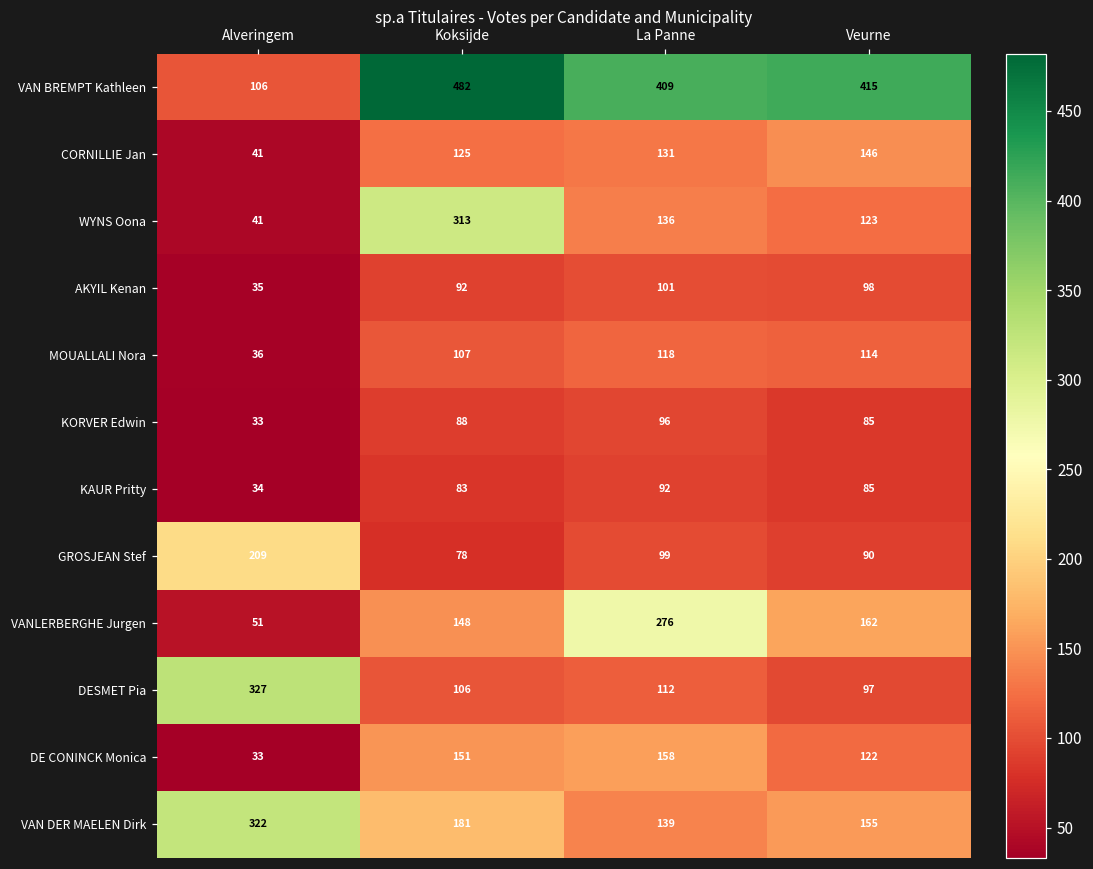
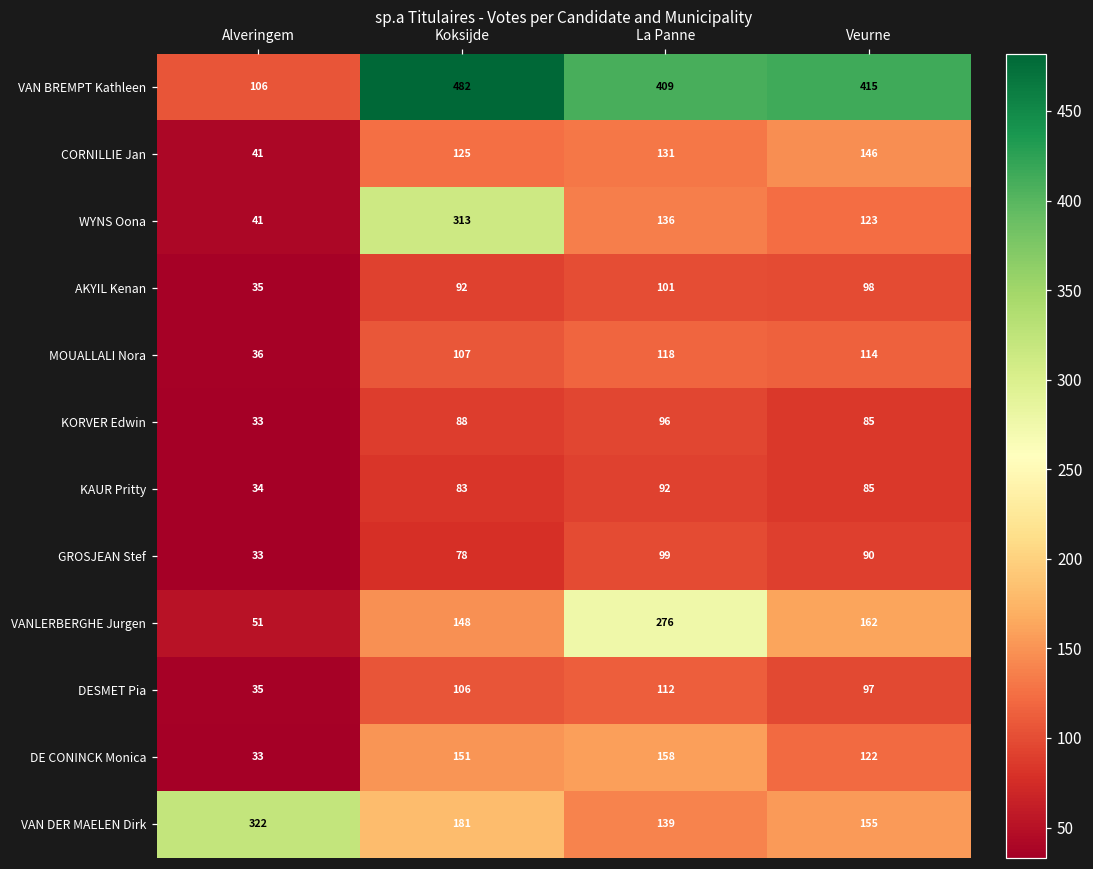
  {
    "VAN BREMPT Kathleen": {
      "Alveringem": 106,
      "Koksijde": 482,
      "La Panne": 409,
      "Veurne": 415
    },
    "CORNILLIE Jan": {
      "Alveringem": 41,
      "Koksijde": 125,
      "La Panne": 131,
      "Veurne": 146
    },
    "WYNS Oona": {
      "Alveringem": 41,
      "Koksijde": 313,
      "La Panne": 136,
      "Veurne": 123
    },
    "AKYIL Kenan": {
      "Alveringem": 35,
      "Koksijde": 92,
      "La Panne": 101,
      "Veurne": 98
    },
    "MOUALLALI Nora": {
      "Alveringem": 36,
      "Koksijde": 107,
      "La Panne": 118,
      "Veurne": 114
    },
    "KORVER Edwin": {
      "Alveringem": 33,
      "Koksijde": 88,
      "La Panne": 96,
      "Veurne": 85
    },
    "KAUR Pritty": {
      "Alveringem": 34,
      "Koksijde": 83,
      "La Panne": 92,
      "Veurne": 85
    },
    "GROSJEAN Stef": {
-     "Alveringem": 209,
+     "Alveringem": 33,
      "Koksijde": 78,
      "La Panne": 99,
      "Veurne": 90
    },
    "VANLERBERGHE Jurgen": {
      "Alveringem": 51,
      "Koksijde": 148,
      "La Panne": 276,
      "Veurne": 162
    },
    "DESMET Pia": {
-     "Alveringem": 327,
+     "Alveringem": 35,
      "Koksijde": 106,
      "La Panne": 112,
      "Veurne": 97
    },
    "DE CONINCK Monica": {
      "Alveringem": 33,
      "Koksijde": 151,
      "La Panne": 158,
      "Veurne": 122
    },
    "VAN DER MAELEN Dirk": {
      "Alveringem": 322,
      "Koksijde": 181,
      "La Panne": 139,
      "Veurne": 155
    }
  }
